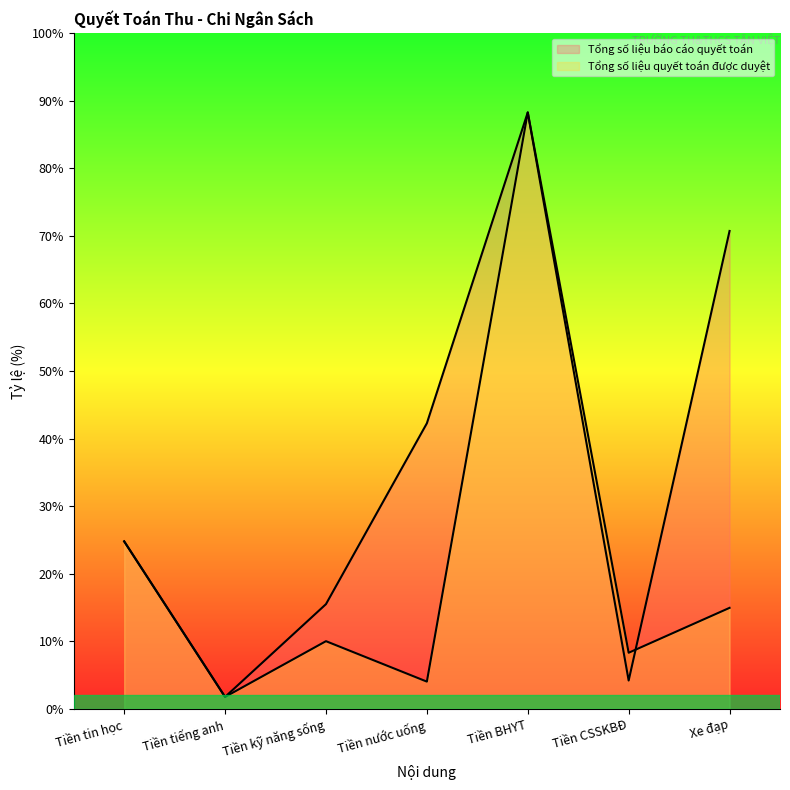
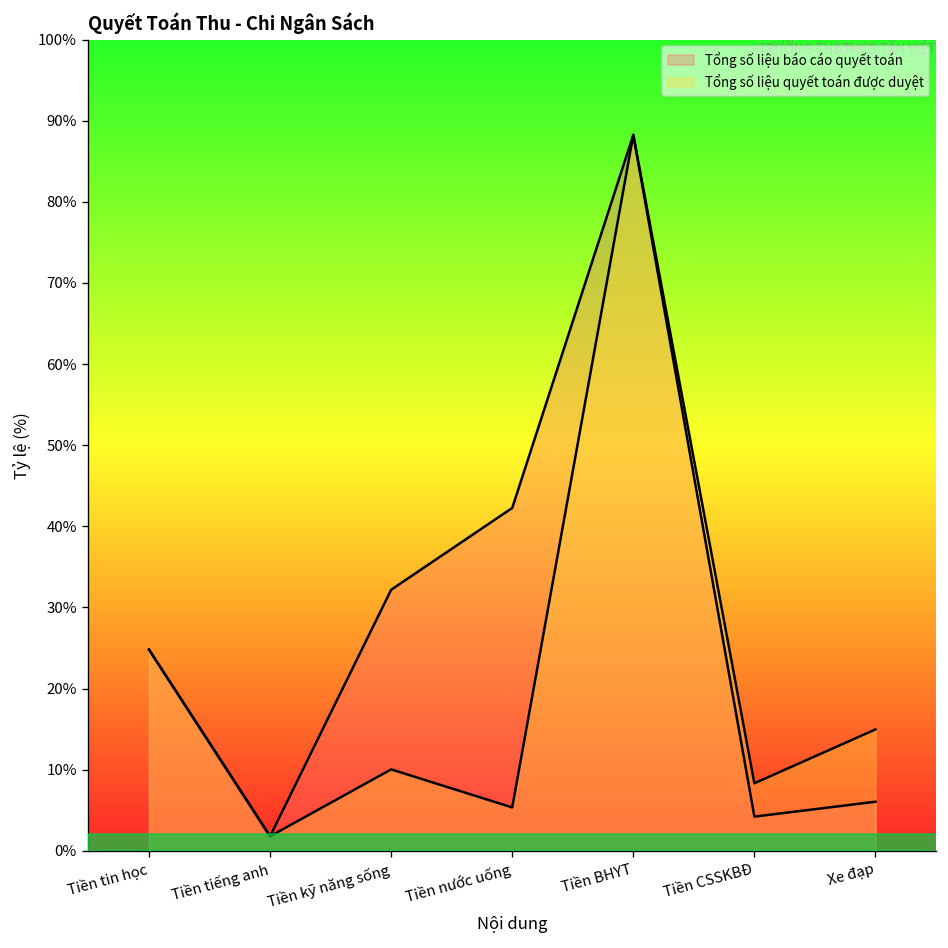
  {
    "Tổng số liệu báo cáo quyết toán": {
-     "Tiền kỹ năng sống": "16%",
+     "Tiền kỹ năng sống": "32%",
      "Tiền nước uống": "42%",
      "Tiền CSSKBĐ": "4%",
-     "Xe đạp": "71%"
+     "Xe đạp": "6%"
    },
    "Tổng số liệu quyết toán được duyệt": {
      "Tiền kỹ năng sống": "10%",
-     "Tiền nước uống": "4%",
+     "Tiền nước uống": "5%",
      "Tiền CSSKBĐ": "8%",
      "Xe đạp": "15%"
    }
  }
